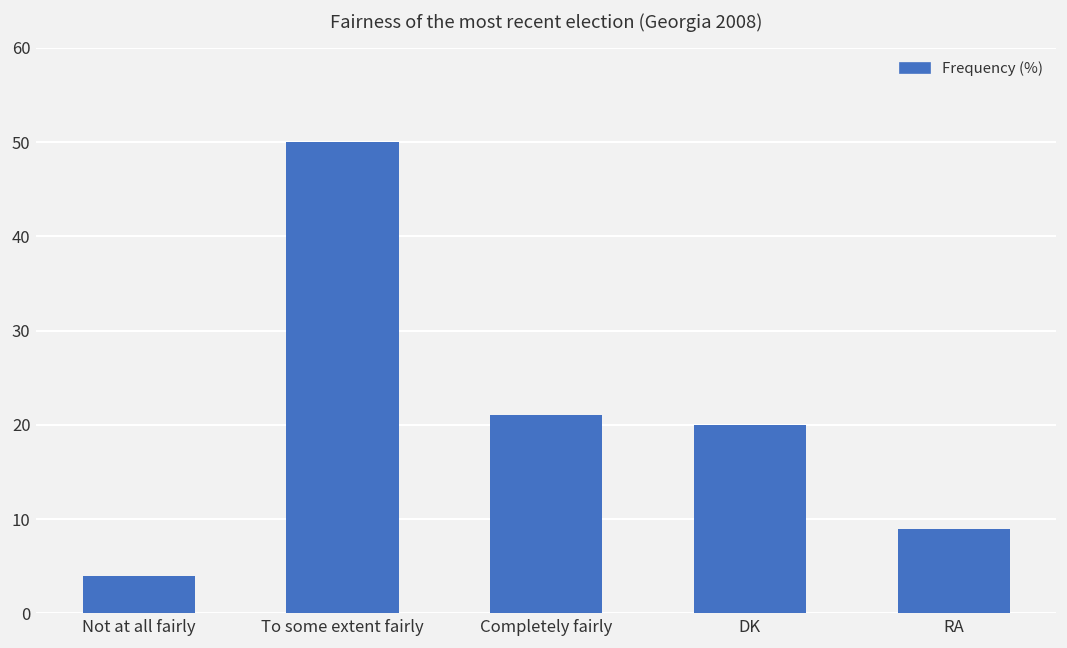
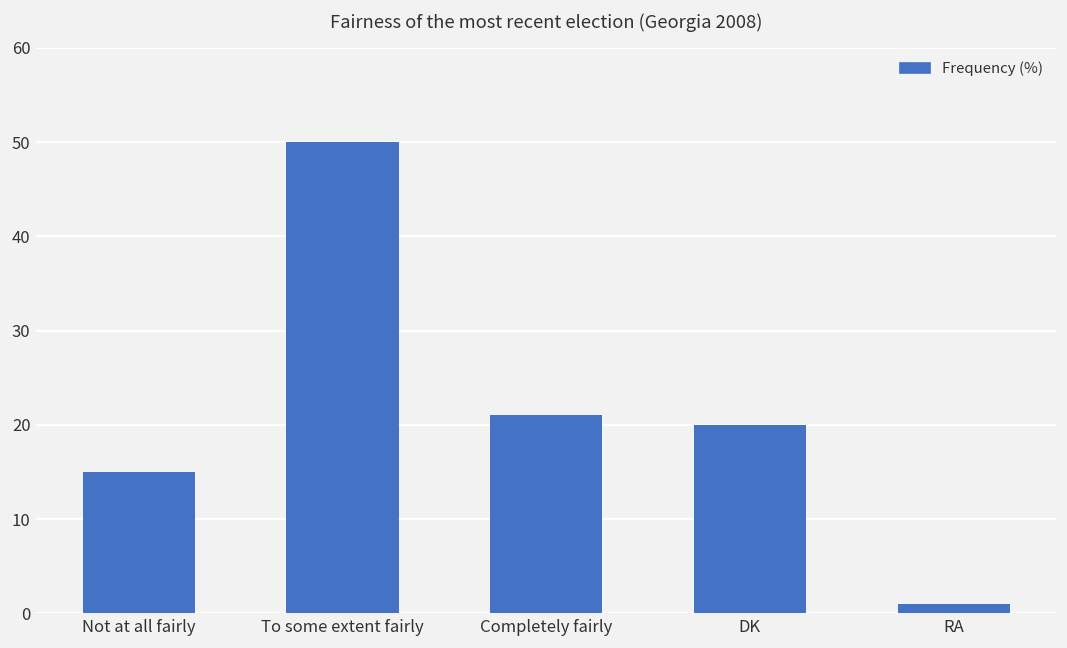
  {
-   "Not at all fairly": 4,
+   "Not at all fairly": 15,
    "To some extent fairly": 50,
    "Completely fairly": 21,
    "DK": 20,
-   "RA": 9
+   "RA": 1
  }
